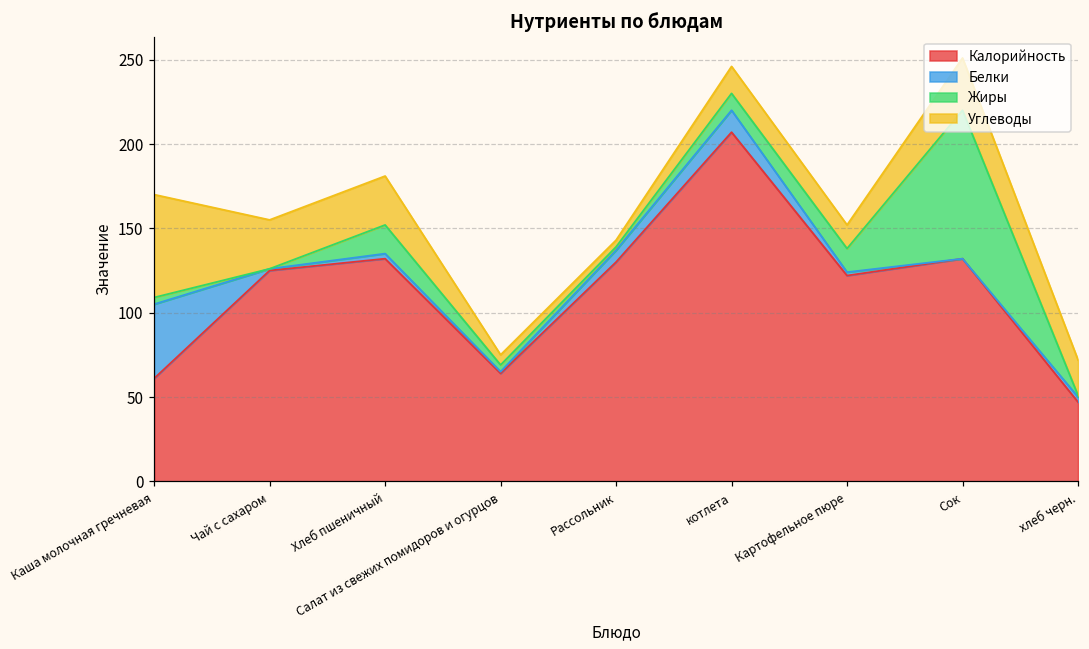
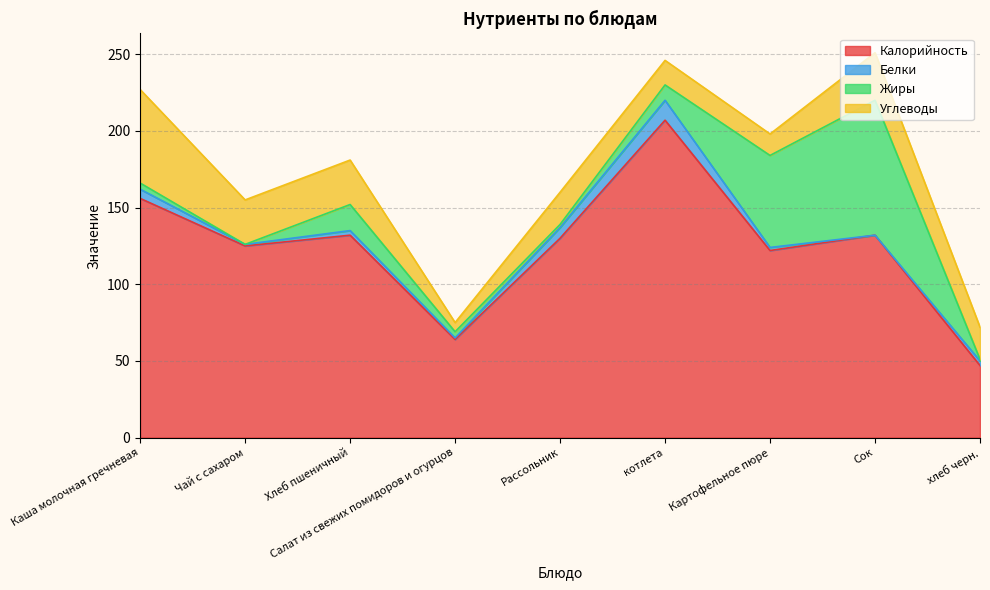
  {
    "Калорийность": {
-     "Каша молочная гречневая": 61,
+     "Каша молочная гречневая": 156,
      "Хлеб пшеничный": 132,
      "Рассольник": 130,
      "котлета": 207,
      "Картофельное пюре": 122,
      "хлеб черн.": 47
    },
    "Белки": {
-     "Каша молочная гречневая": 44,
+     "Каша молочная гречневая": 6,
      "Хлеб пшеничный": 3,
      "Рассольник": 7,
      "котлета": 13,
      "Картофельное пюре": 2
    },
    "Жиры": {
      "Каша молочная гречневая": 4,
      "Хлеб пшеничный": 17,
      "Салат из свежих помидоров и огурцов": 4,
      "Рассольник": 2,
      "котлета": 10,
-     "Картофельное пюре": 14
+     "Картофельное пюре": 60
    },
    "Углеводы": {
      "Каша молочная гречневая": 61,
      "Чай с сахаром": 29,
      "Хлеб пшеничный": 29,
      "Салат из свежих помидоров и огурцов": 6,
-     "Рассольник": 4,
+     "Рассольник": 21,
      "котлета": 16,
      "Картофельное пюре": 14,
      "хлеб черн.": 21
    }
  }
